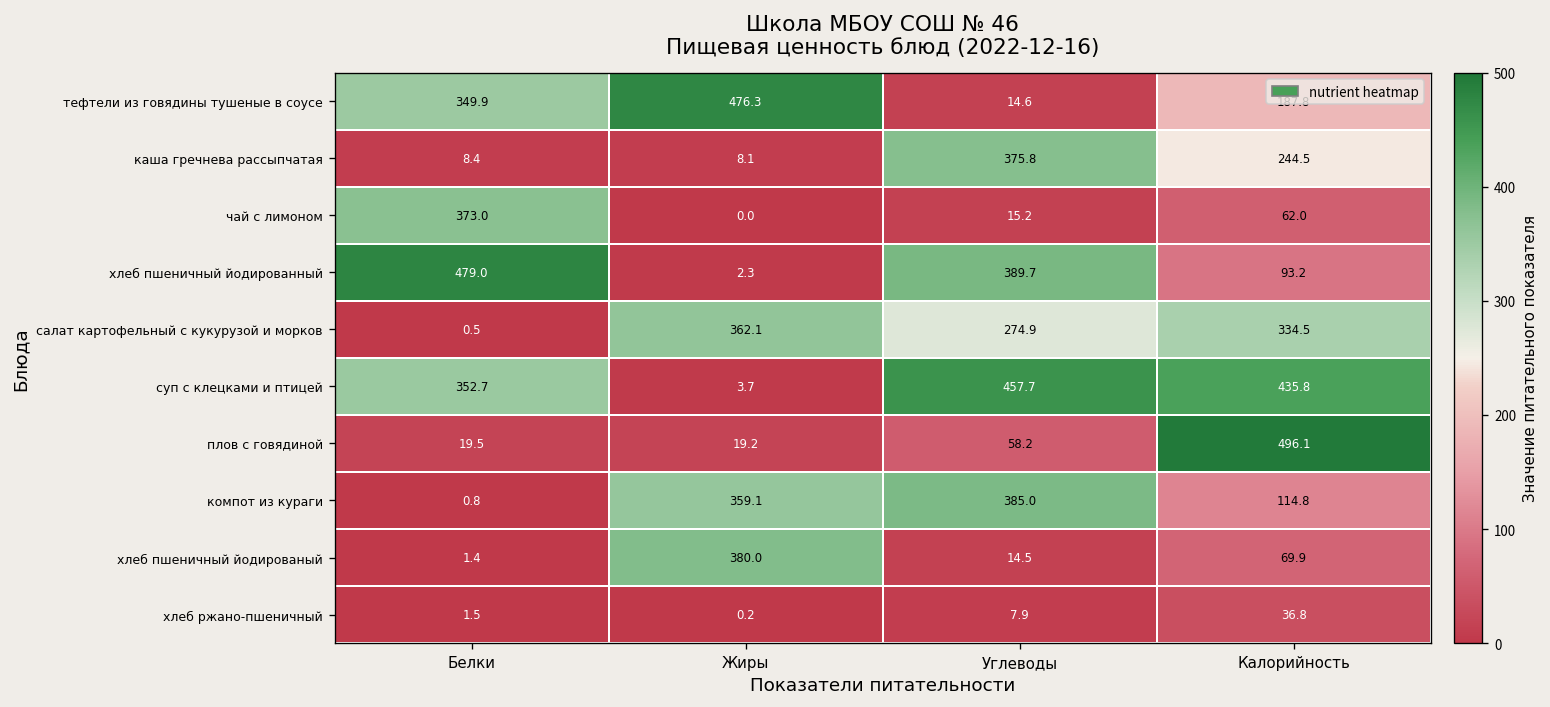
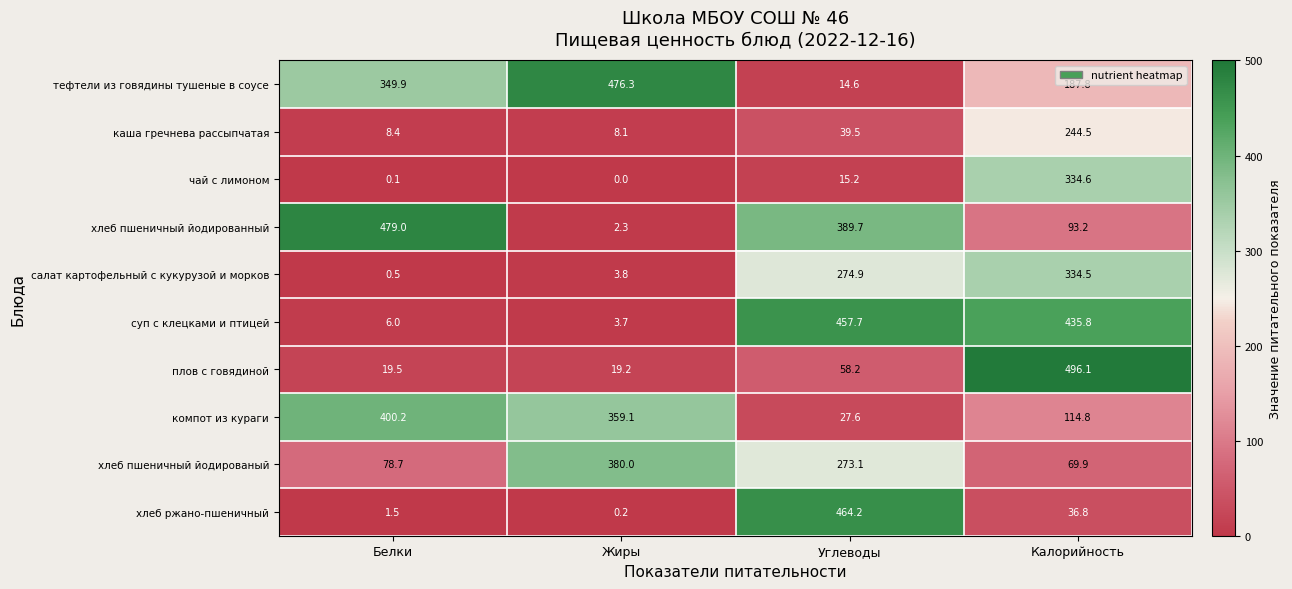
  {
    "тефтели из говядины тушеные в соусе": {
      "Белки": 349.9,
      "Жиры": 476.3,
      "Углеводы": 14.6
    },
    "каша гречнева рассыпчатая": {
      "Белки": 8.4,
      "Жиры": 8.1,
-     "Углеводы": 375.8,
+     "Углеводы": 39.5,
      "Калорийность": 244.5
    },
    "чай с лимоном": {
-     "Белки": 373.0,
+     "Белки": 0.1,
      "Жиры": 0.0,
      "Углеводы": 15.2,
-     "Калорийность": 62.0
+     "Калорийность": 334.6
    },
    "хлеб пшеничный йодированный": {
      "Белки": 479.0,
      "Жиры": 2.3,
      "Углеводы": 389.7,
      "Калорийность": 93.2
    },
    "салат картофельный с кукурузой и морков": {
      "Белки": 0.5,
-     "Жиры": 362.1,
+     "Жиры": 3.8,
      "Углеводы": 274.9,
      "Калорийность": 334.5
    },
    "суп с клецками и птицей": {
-     "Белки": 352.7,
+     "Белки": 6.0,
      "Жиры": 3.7,
      "Углеводы": 457.7,
      "Калорийность": 435.8
    },
    "плов с говядиной": {
      "Белки": 19.5,
      "Жиры": 19.2,
      "Углеводы": 58.2,
      "Калорийность": 496.1
    },
    "компот из кураги": {
-     "Белки": 0.8,
+     "Белки": 400.2,
      "Жиры": 359.1,
-     "Углеводы": 385.0,
+     "Углеводы": 27.6,
      "Калорийность": 114.8
    },
    "хлеб пшеничный йодированый": {
-     "Белки": 1.4,
+     "Белки": 78.7,
      "Жиры": 380.0,
-     "Углеводы": 14.5,
+     "Углеводы": 273.1,
      "Калорийность": 69.9
    },
    "хлеб ржано-пшеничный": {
      "Белки": 1.5,
      "Жиры": 0.2,
-     "Углеводы": 7.9,
+     "Углеводы": 464.2,
      "Калорийность": 36.8
    }
  }
